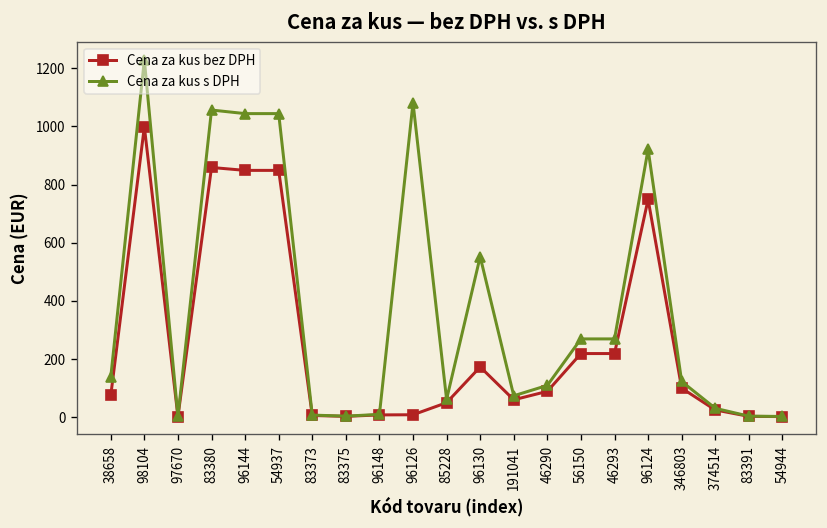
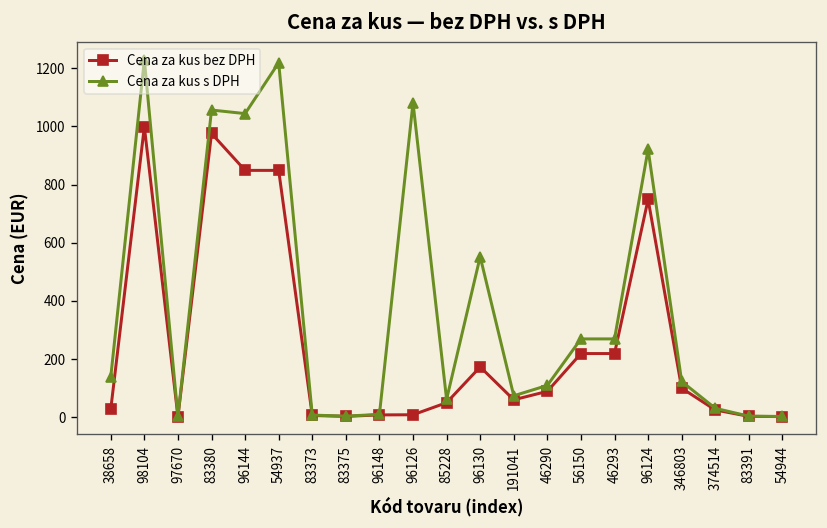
  {
    "Cena za kus bez DPH": {
-     "38658": 70,
+     "38658": 30,
      "98104": 1000,
-     "83380": 860,
+     "83380": 980,
      "96144": 850,
      "54937": 850,
      "96126": 10,
      "85228": 50,
      "96130": 170,
      "191041": 60,
      "46290": 90,
      "56150": 220,
      "46293": 220,
      "96124": 750,
      "346803": 100
    },
    "Cena za kus s DPH": {
      "38658": 140,
      "83380": 1060,
      "96144": 1040,
-     "54937": 1040,
+     "54937": 1220,
      "96126": 1080,
      "85228": 60,
      "96130": 550,
      "191041": 70,
      "46290": 110,
      "56150": 270,
      "46293": 270,
      "96124": 920,
      "346803": 120
    }
  }
